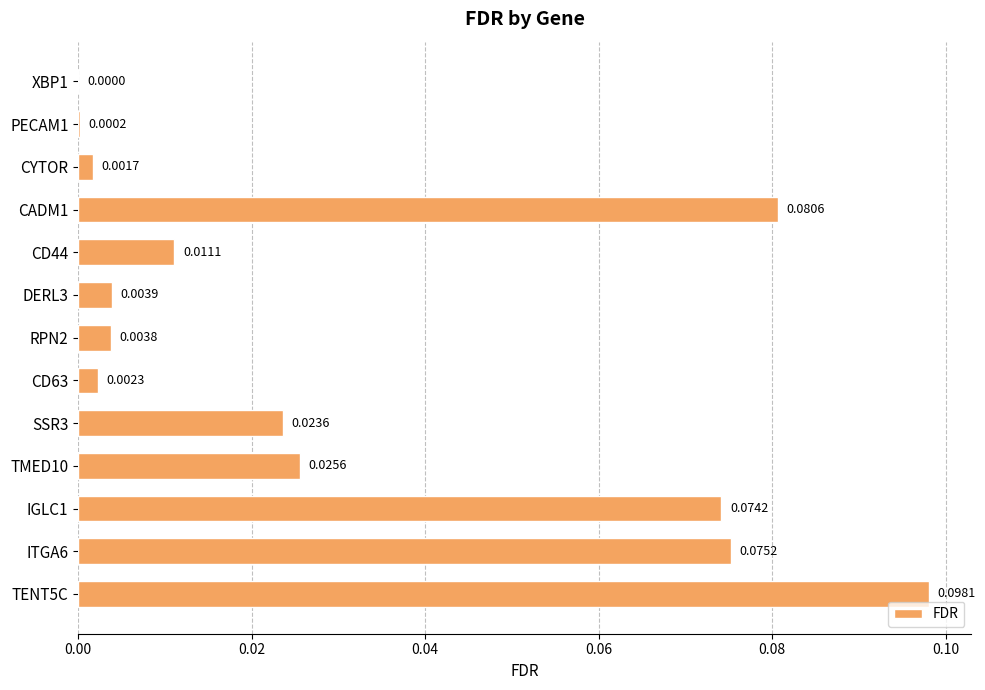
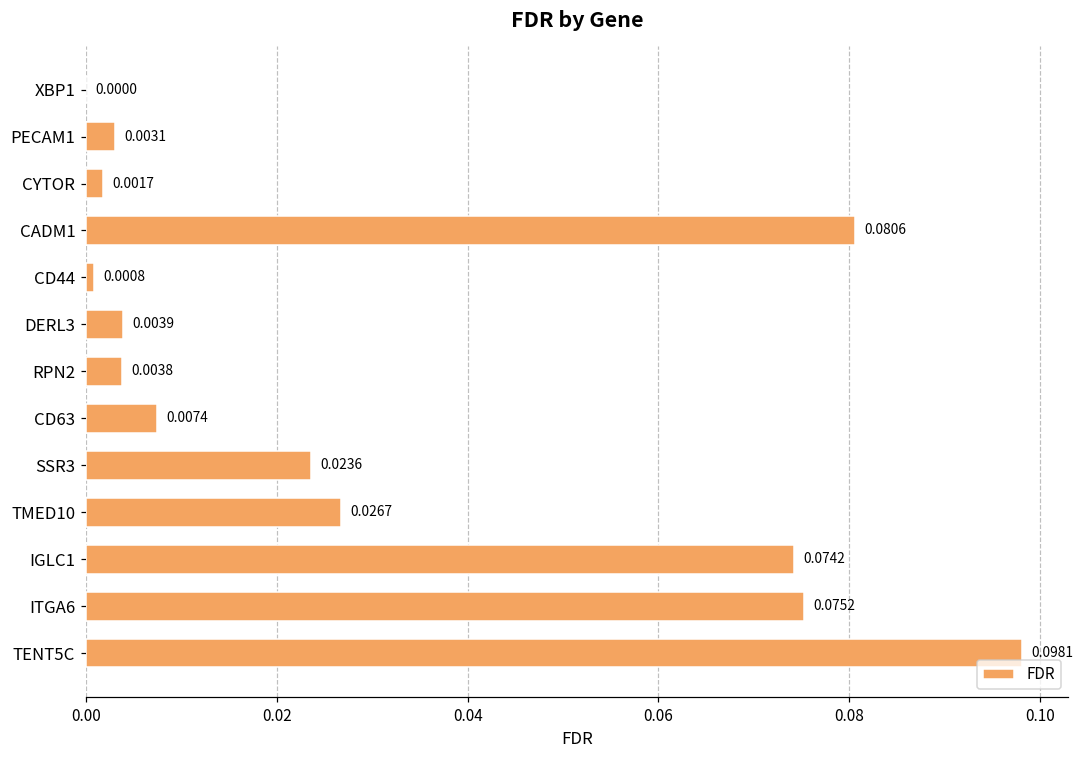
  {
    "XBP1": 0.0000,
-   "PECAM1": 0.0002,
+   "PECAM1": 0.0031,
    "CYTOR": 0.0017,
    "CADM1": 0.0806,
-   "CD44": 0.0111,
+   "CD44": 0.0008,
    "DERL3": 0.0039,
    "RPN2": 0.0038,
-   "CD63": 0.0023,
+   "CD63": 0.0074,
    "SSR3": 0.0236,
-   "TMED10": 0.0256,
+   "TMED10": 0.0267,
    "IGLC1": 0.0742,
    "ITGA6": 0.0752,
    "TENT5C": 0.0981
  }
